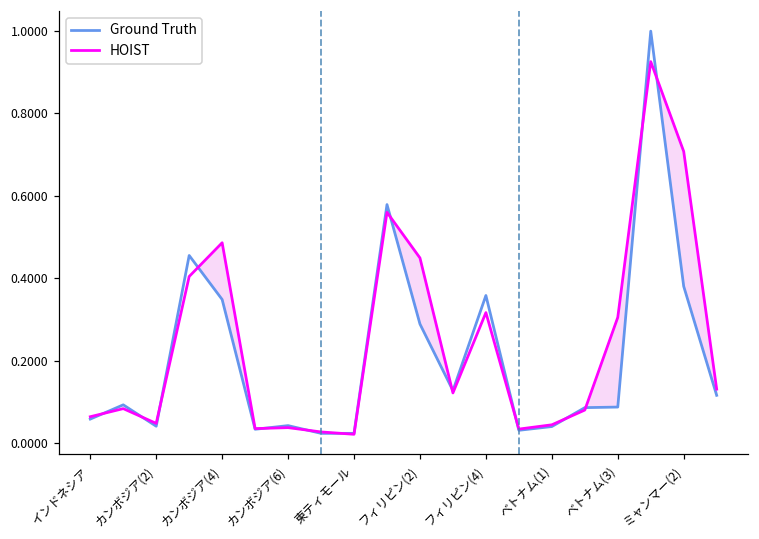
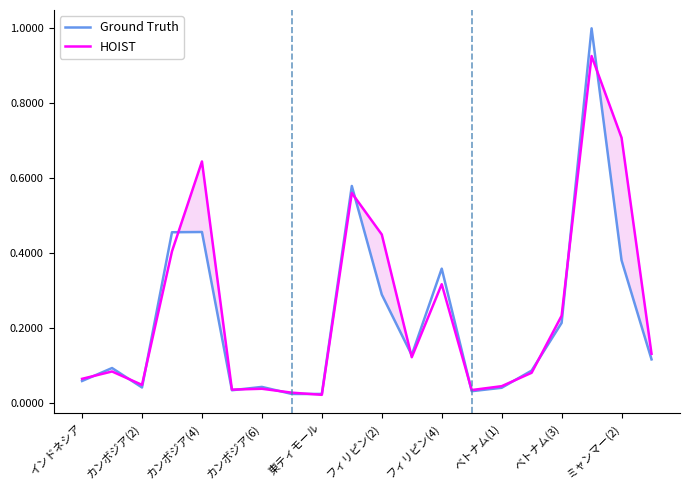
  {
    "Ground Truth": {
      "カンボジア(2)": 0.04,
-     "カンボジア(4)": 0.35,
+     "カンボジア(4)": 0.46,
      "フィリピン(2)": 0.29,
      "フィリピン(4)": 0.36,
-     "ベトナム(3)": 0.09,
+     "ベトナム(3)": 0.21,
      "ミャンマー(2)": 0.38
    },
    "HOIST": {
      "カンボジア(2)": 0.05,
-     "カンボジア(4)": 0.49,
+     "カンボジア(4)": 0.64,
      "フィリピン(2)": 0.45,
      "フィリピン(4)": 0.32,
-     "ベトナム(3)": 0.30,
+     "ベトナム(3)": 0.23,
      "ミャンマー(2)": 0.71
    }
  }
